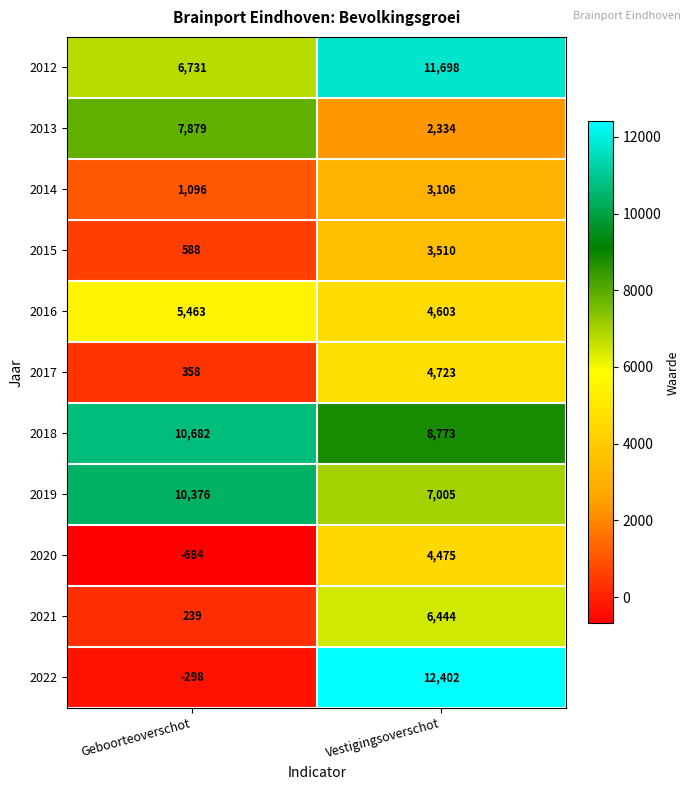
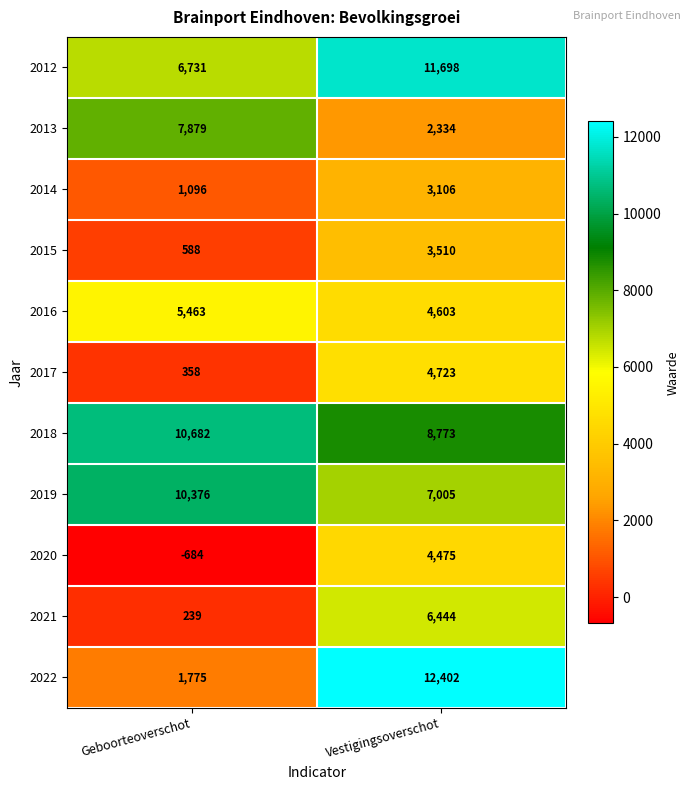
  {
    "2012": {
      "Geboorteoverschot": "6,731",
      "Vestigingsoverschot": "11,698"
    },
    "2013": {
      "Geboorteoverschot": "7,879",
      "Vestigingsoverschot": "2,334"
    },
    "2014": {
      "Geboorteoverschot": "1,096",
      "Vestigingsoverschot": "3,106"
    },
    "2015": {
      "Geboorteoverschot": "588",
      "Vestigingsoverschot": "3,510"
    },
    "2016": {
      "Geboorteoverschot": "5,463",
      "Vestigingsoverschot": "4,603"
    },
    "2017": {
      "Geboorteoverschot": "358",
      "Vestigingsoverschot": "4,723"
    },
    "2018": {
      "Geboorteoverschot": "10,682",
      "Vestigingsoverschot": "8,773"
    },
    "2019": {
      "Geboorteoverschot": "10,376",
      "Vestigingsoverschot": "7,005"
    },
    "2020": {
      "Geboorteoverschot": "-684",
      "Vestigingsoverschot": "4,475"
    },
    "2021": {
      "Geboorteoverschot": "239",
      "Vestigingsoverschot": "6,444"
    },
    "2022": {
-     "Geboorteoverschot": "-298",
+     "Geboorteoverschot": "1,775",
      "Vestigingsoverschot": "12,402"
    }
  }
